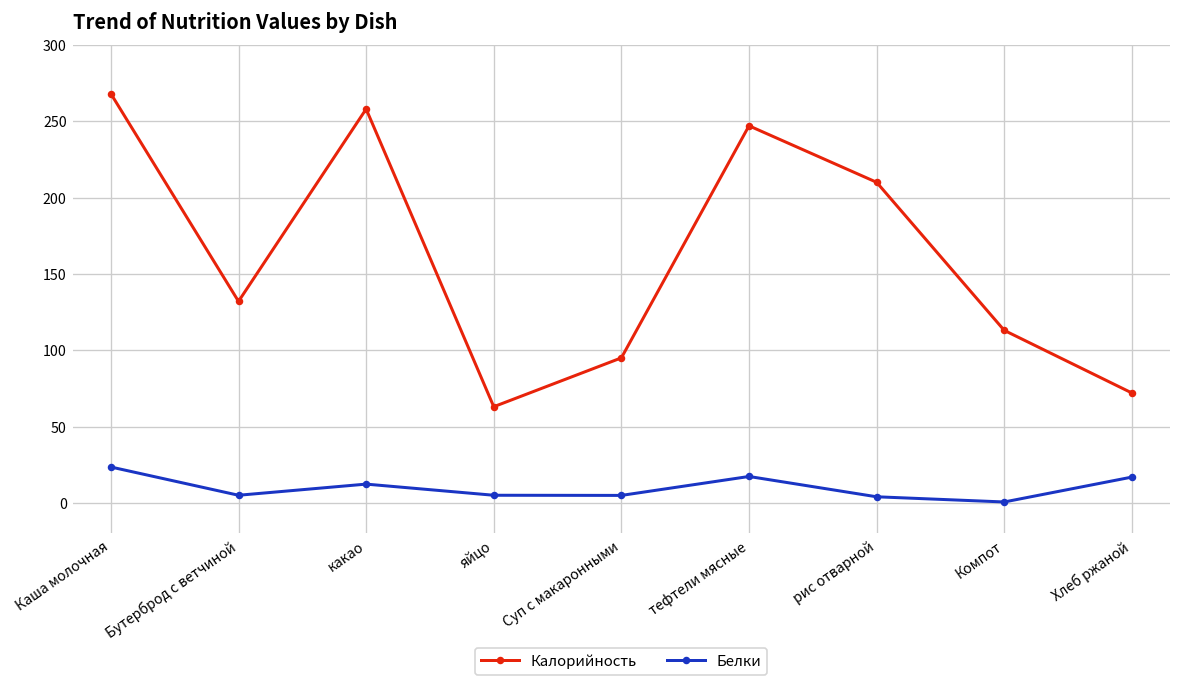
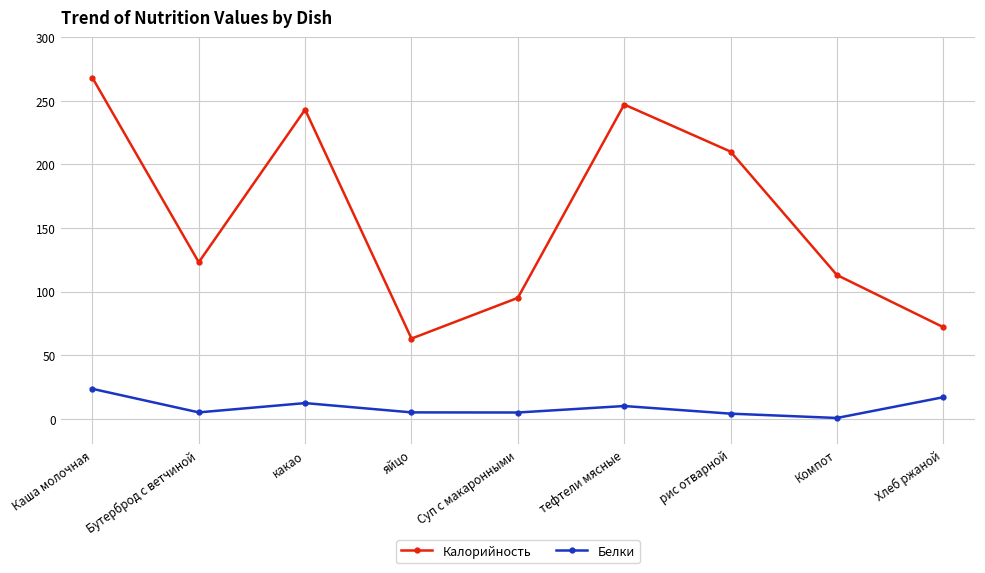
  {
    "Калорийность": {
      "Каша молочная": 268,
-     "Бутерброд с ветчиной": 132,
-     "какао": 258,
+     "Бутерброд с ветчиной": 123,
+     "какао": 243,
      "яйцо": 63,
      "Суп с макаронными": 95,
      "тефтели мясные": 247,
      "рис отварной": 210,
      "Компот": 113,
      "Хлеб ржаной": 72
    },
    "Белки": {
      "Каша молочная": 24,
      "Бутерброд с ветчиной": 5,
      "какао": 12,
      "яйцо": 5,
      "Суп с макаронными": 5,
-     "тефтели мясные": 17,
+     "тефтели мясные": 10,
      "рис отварной": 4,
      "Компот": 1,
      "Хлеб ржаной": 17
    }
  }
